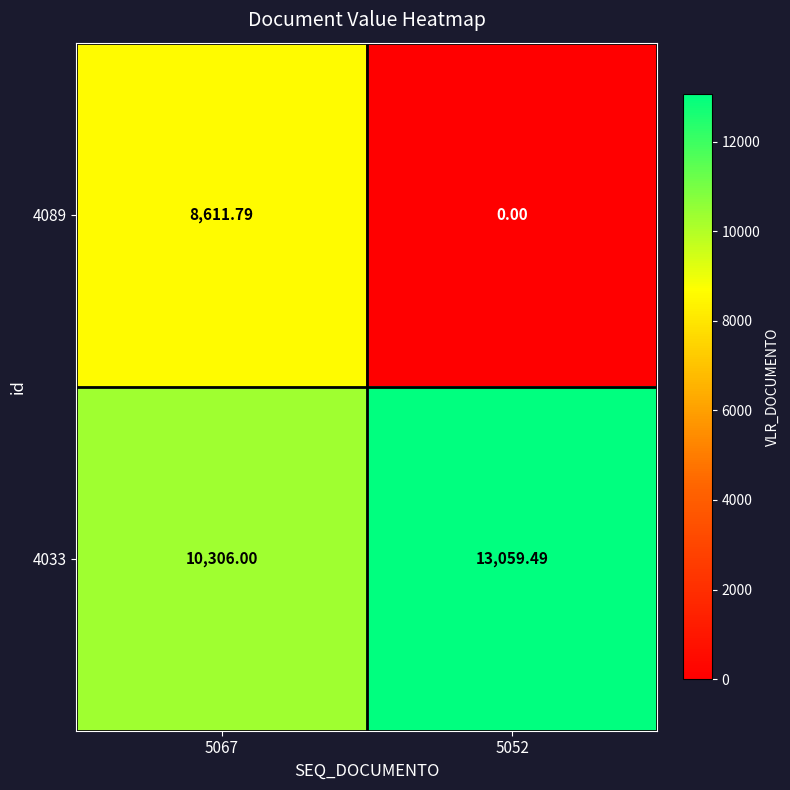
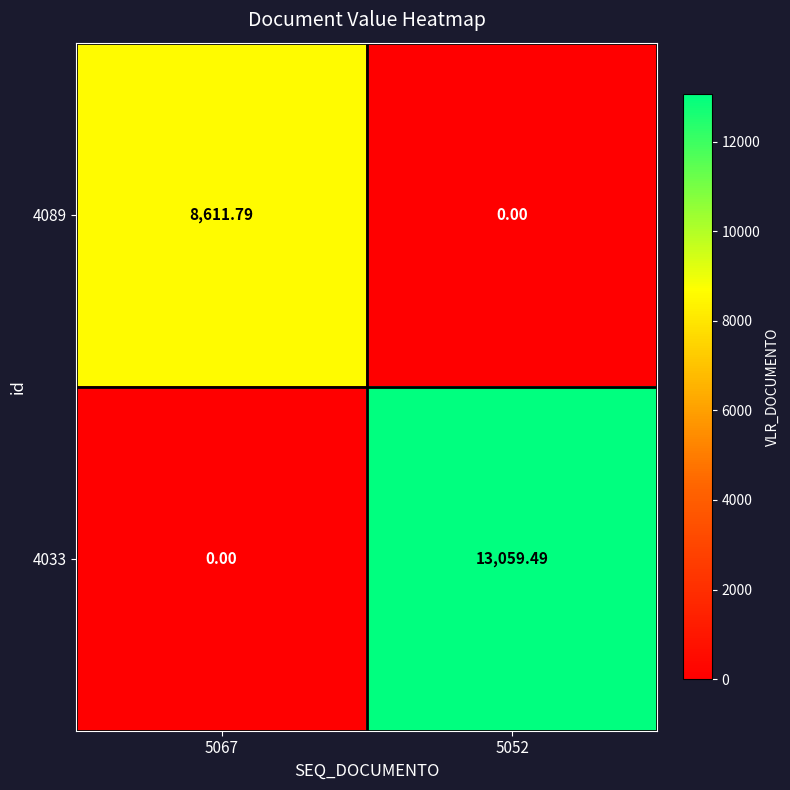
  {
    "4089": {
      "5067": "8,611.79",
      "5052": "0.00"
    },
    "4033": {
-     "5067": "10,306.00",
+     "5067": "0.00",
      "5052": "13,059.49"
    }
  }
